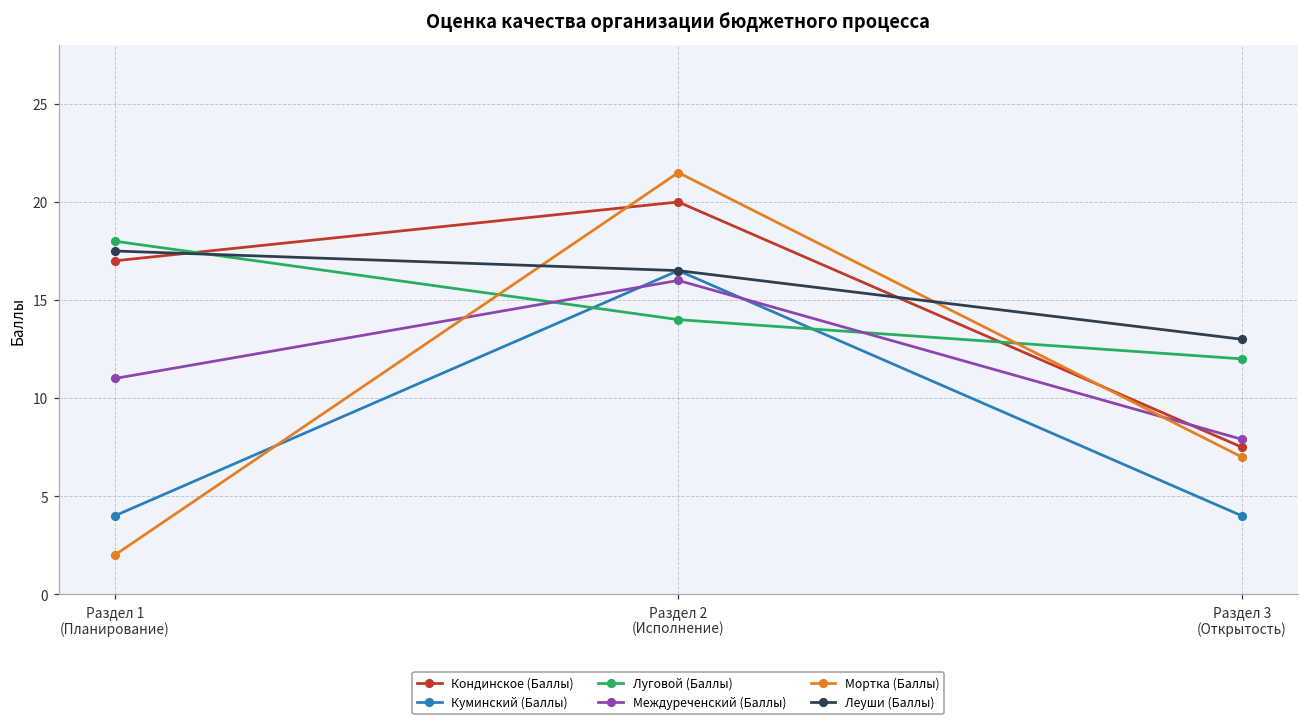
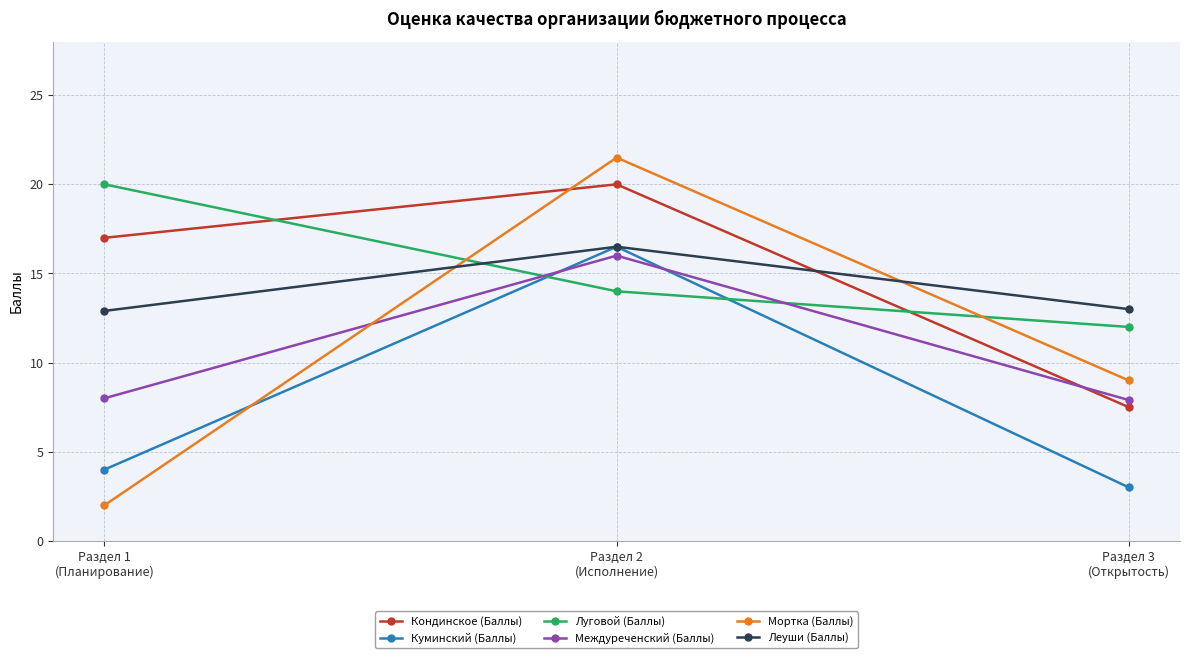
  {
    "Кондинское (Баллы)": {
      "Раздел 1 (Планирование)": 17.0,
      "Раздел 2 (Исполнение)": 20.0,
      "Раздел 3 (Открытость)": 7.5
    },
    "Куминский (Баллы)": {
      "Раздел 1 (Планирование)": 4,
-     "Раздел 3 (Открытость)": 4
+     "Раздел 3 (Открытость)": 3
    },
    "Луговой (Баллы)": {
-     "Раздел 1 (Планирование)": 18,
+     "Раздел 1 (Планирование)": 20,
      "Раздел 2 (Исполнение)": 14,
      "Раздел 3 (Открытость)": 12
    },
    "Междуреченский (Баллы)": {
-     "Раздел 1 (Планирование)": 11,
+     "Раздел 1 (Планирование)": 8,
      "Раздел 2 (Исполнение)": 16,
      "Раздел 3 (Открытость)": 8
    },
    "Мортка (Баллы)": {
      "Раздел 1 (Планирование)": 2,
      "Раздел 2 (Исполнение)": 21.5,
-     "Раздел 3 (Открытость)": 7
+     "Раздел 3 (Открытость)": 9
    },
    "Леуши (Баллы)": {
-     "Раздел 1 (Планирование)": 17.5,
+     "Раздел 1 (Планирование)": 12.9,
      "Раздел 3 (Открытость)": 13.0
    }
  }
